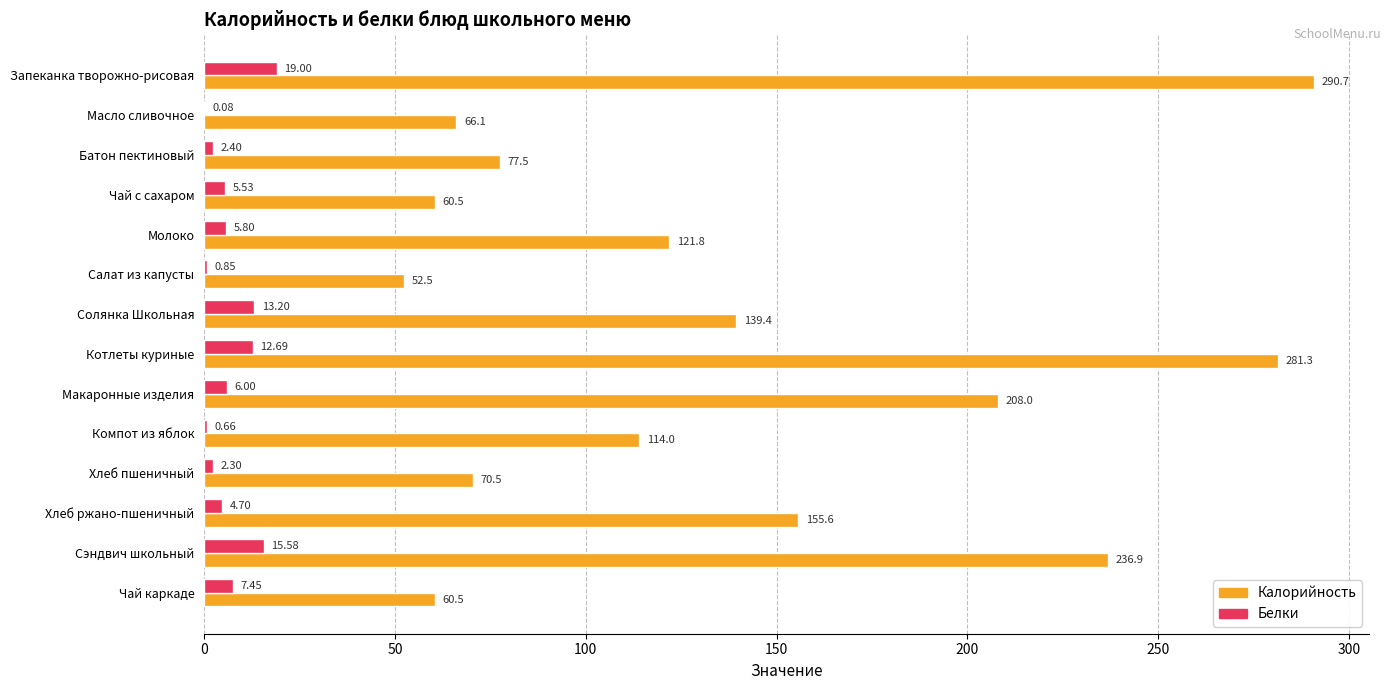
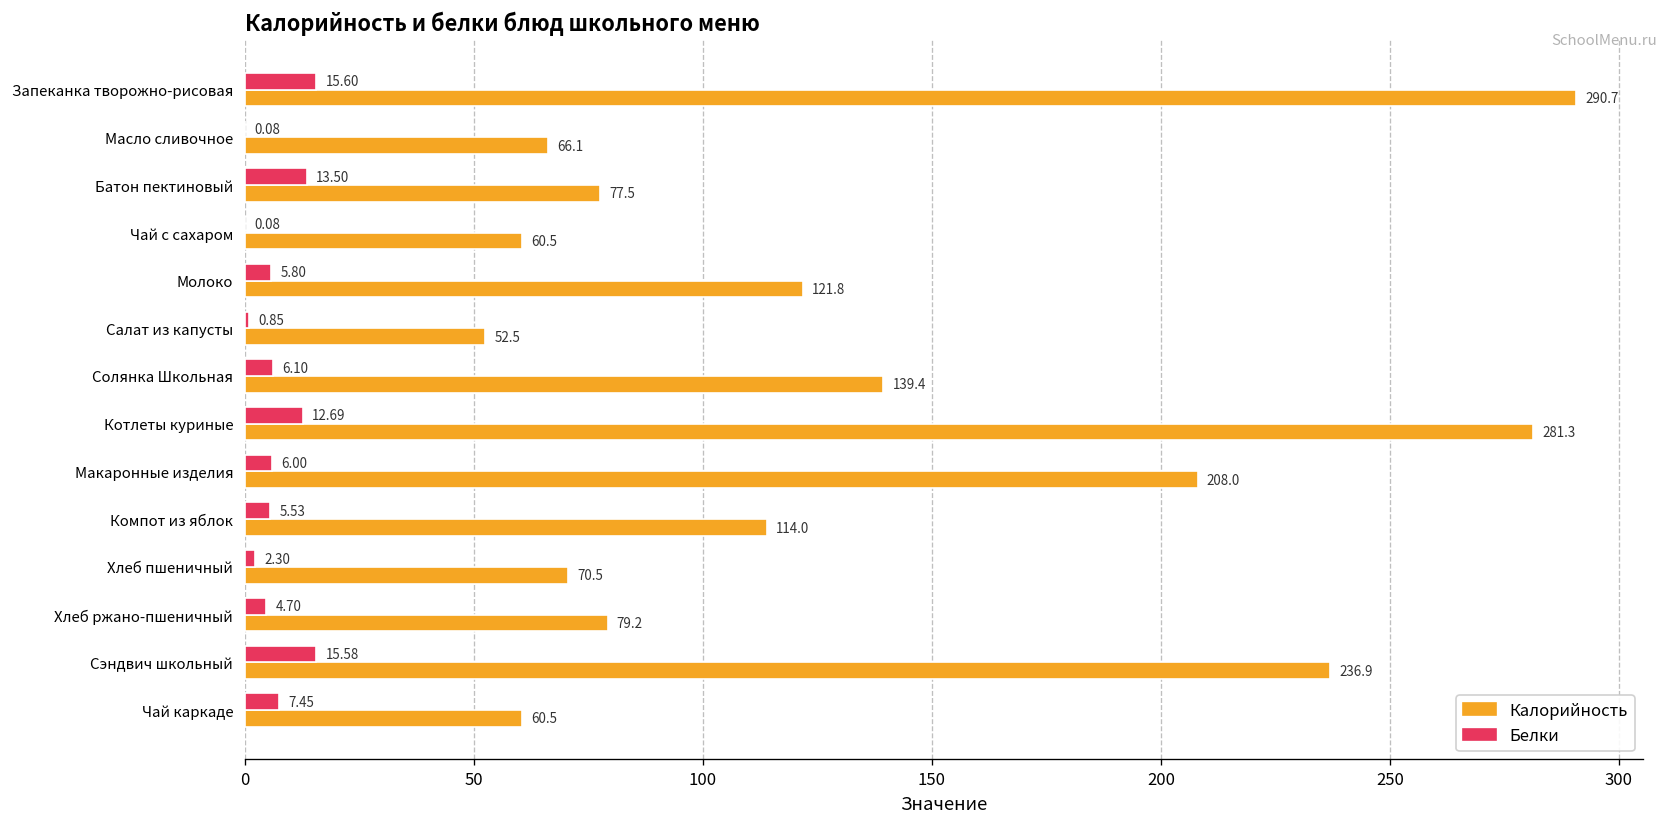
  {
    "Калорийность": {
      "Запеканка творожно-рисовая": 290.7,
      "Масло сливочное": 66.1,
      "Батон пектиновый": 77.5,
      "Чай с сахаром": 60.5,
      "Молоко": 121.8,
      "Салат из капусты": 52.5,
      "Солянка Школьная": 139.4,
      "Котлеты куриные": 281.3,
      "Макаронные изделия": 208.0,
      "Компот из яблок": 114.0,
      "Хлеб пшеничный": 70.5,
-     "Хлеб ржано-пшеничный": 155.6,
+     "Хлеб ржано-пшеничный": 79.2,
      "Сэндвич школьный": 236.9,
      "Чай каркаде": 60.5
    },
    "Белки": {
-     "Запеканка творожно-рисовая": 19.00,
+     "Запеканка творожно-рисовая": 15.60,
      "Масло сливочное": 0.08,
-     "Батон пектиновый": 2.40,
-     "Чай с сахаром": 5.53,
+     "Батон пектиновый": 13.50,
+     "Чай с сахаром": 0.08,
      "Молоко": 5.80,
      "Салат из капусты": 0.85,
-     "Солянка Школьная": 13.20,
+     "Солянка Школьная": 6.10,
      "Котлеты куриные": 12.69,
      "Макаронные изделия": 6.00,
-     "Компот из яблок": 0.66,
+     "Компот из яблок": 5.53,
      "Хлеб пшеничный": 2.30,
      "Хлеб ржано-пшеничный": 4.70,
      "Сэндвич школьный": 15.58,
      "Чай каркаде": 7.45
    }
  }
